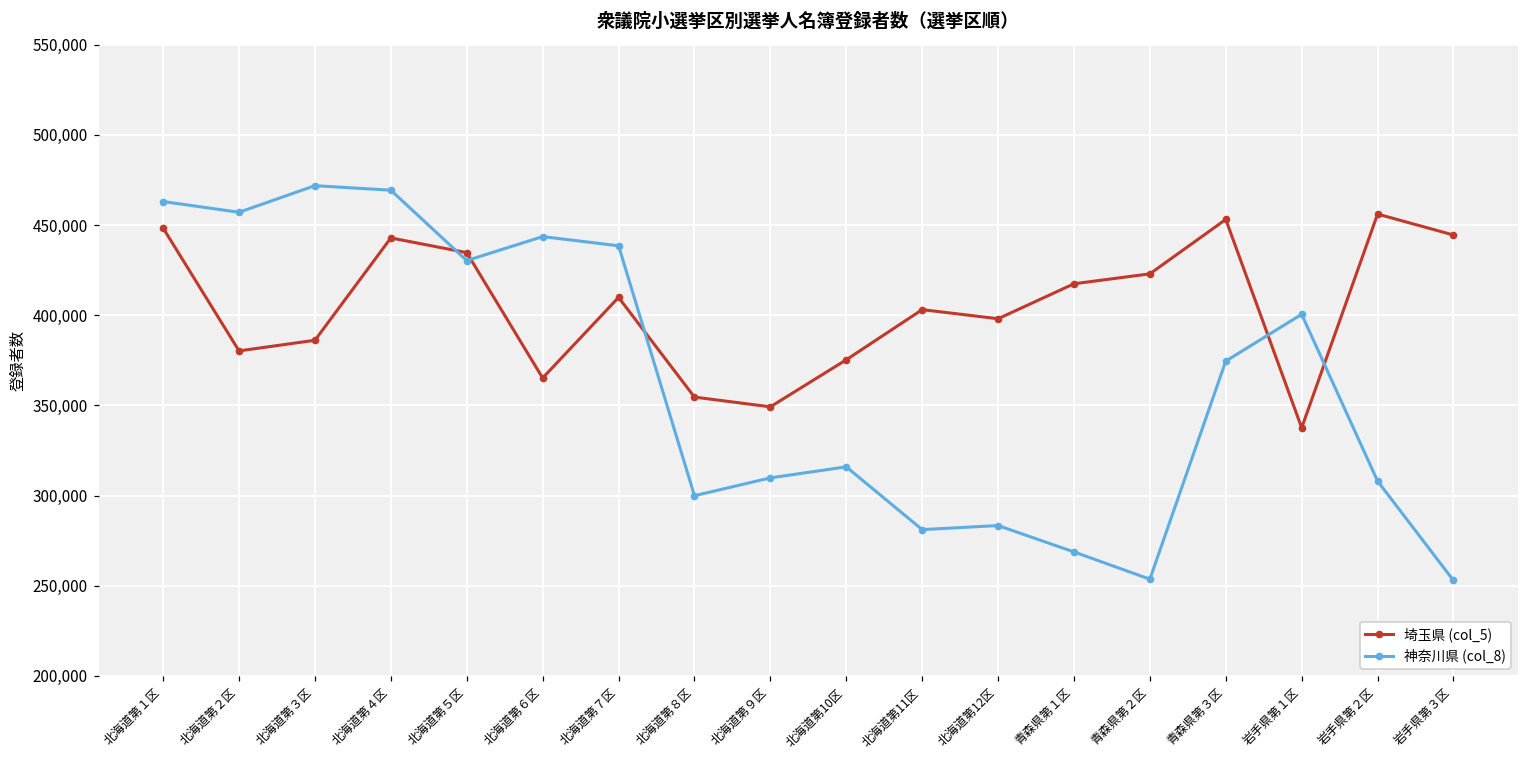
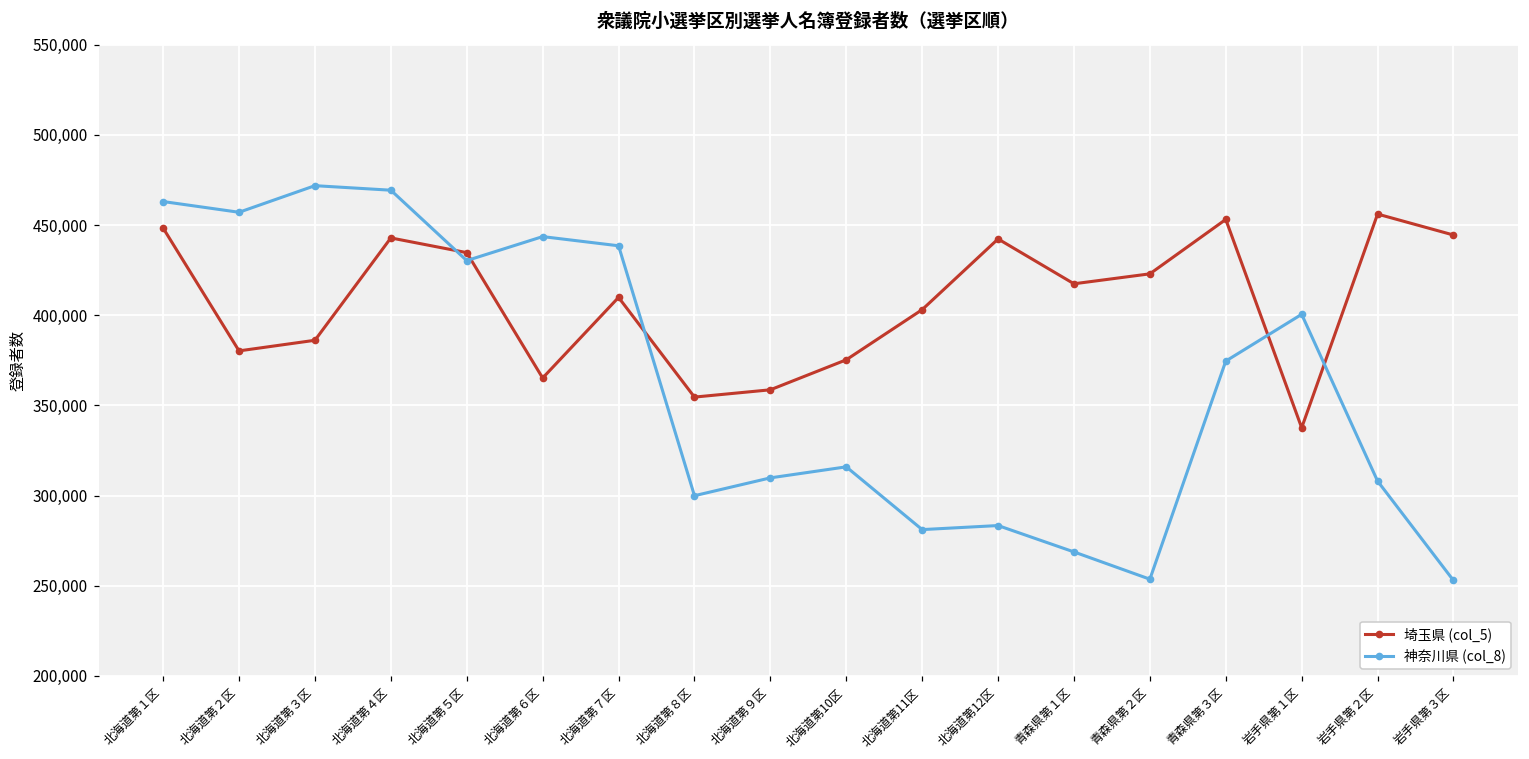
  {
    "埼玉県 (col_5)": {
      "北海道第１区": "448,000",
      "北海道第２区": "380,000",
      "北海道第３区": "386,000",
      "北海道第４区": "443,000",
      "北海道第５区": "435,000",
      "北海道第６区": "365,000",
      "北海道第７区": "410,000",
      "北海道第８区": "355,000",
-     "北海道第９区": "349,000",
+     "北海道第９区": "359,000",
      "北海道第10区": "375,000",
      "北海道第11区": "403,000",
-     "北海道第12区": "398,000",
+     "北海道第12区": "442,000",
      "青森県第１区": "417,000",
      "青森県第２区": "423,000",
      "青森県第３区": "453,000",
      "岩手県第１区": "338,000",
      "岩手県第２区": "456,000",
      "岩手県第３区": "444,000"
    },
    "神奈川県 (col_8)": {
      "北海道第１区": "463,000",
      "北海道第２区": "457,000",
      "北海道第３区": "472,000",
      "北海道第４区": "469,000",
      "北海道第５区": "430,000",
      "北海道第６区": "444,000",
      "北海道第７区": "439,000",
      "北海道第８区": "300,000",
      "北海道第９区": "310,000",
      "北海道第10区": "316,000",
      "北海道第11区": "281,000",
      "北海道第12区": "283,000",
      "青森県第１区": "269,000",
      "青森県第２区": "254,000",
      "青森県第３区": "375,000",
      "岩手県第１区": "401,000",
      "岩手県第２区": "308,000",
      "岩手県第３区": "253,000"
    }
  }
